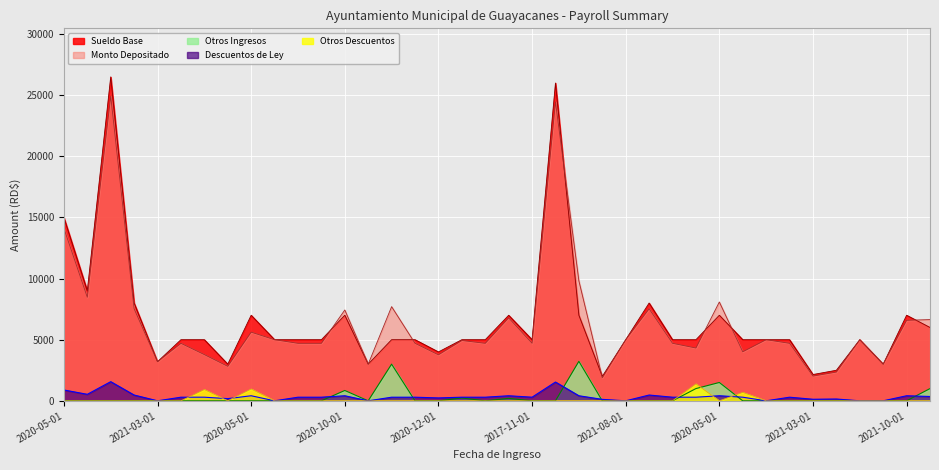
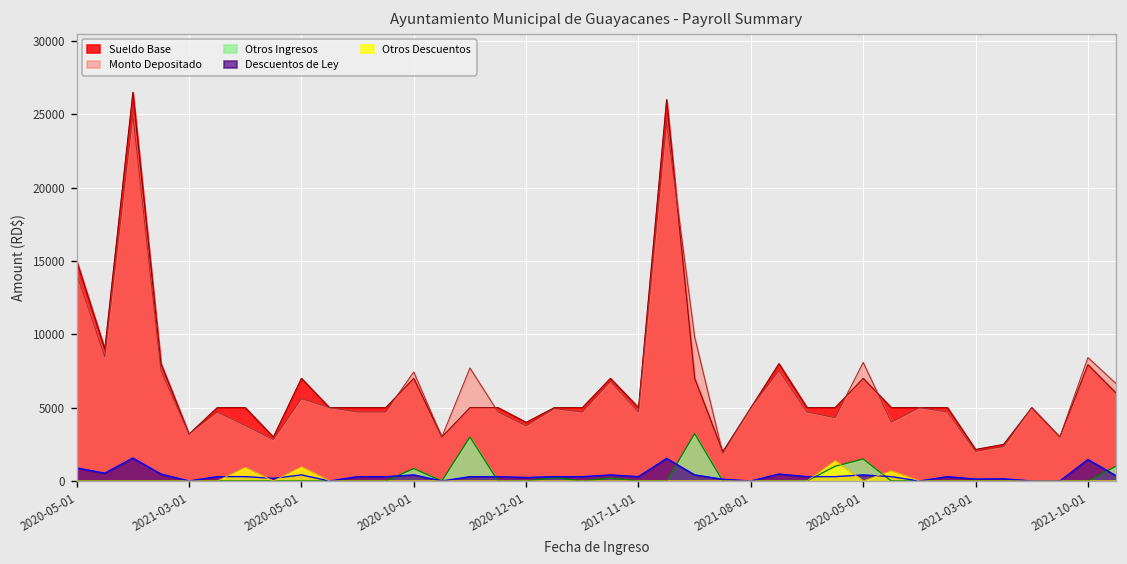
  {
    "Sueldo Base": {
      "2017-11-01": 5000,
-     "2021-10-01": 7000
+     "2021-10-01": 7900
    },
    "Monto Depositado": {
      "2017-11-01": 4700,
-     "2021-10-01": 6600
+     "2021-10-01": 8400
    },
    "Descuentos de Ley": {
      "2017-11-01": 300,
-     "2021-10-01": 400
+     "2021-10-01": 1500
    }
  }
